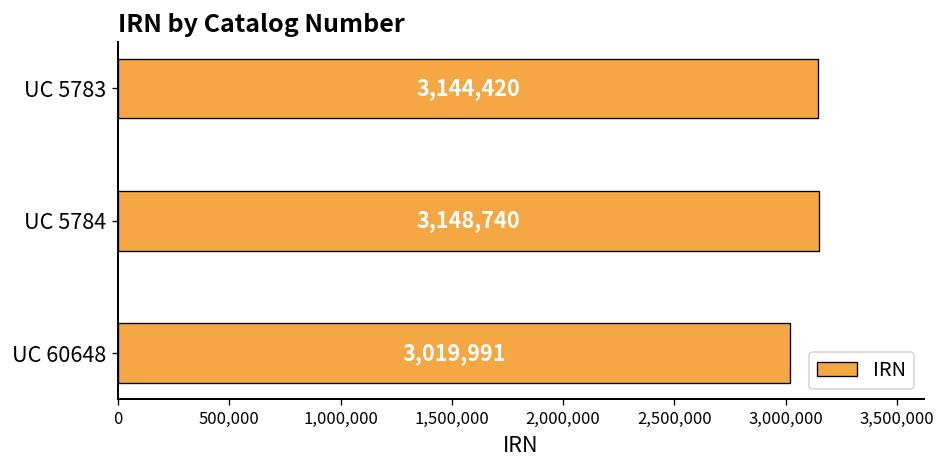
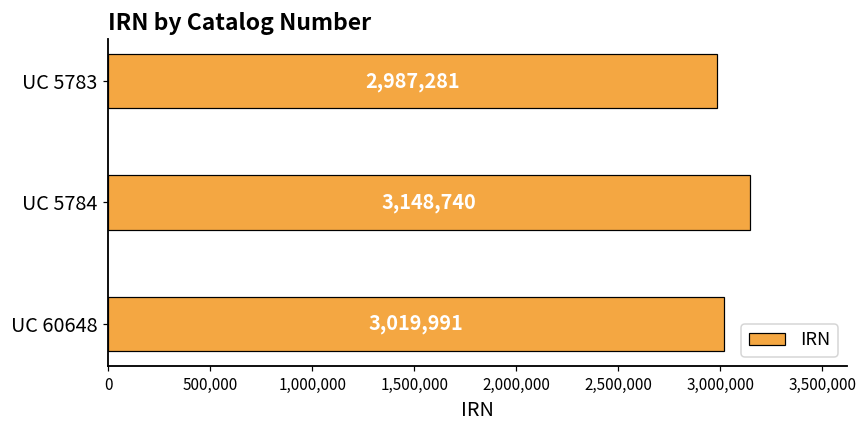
  {
-   "UC 5783": "3,144,420",
+   "UC 5783": "2,987,281",
    "UC 5784": "3,148,740",
    "UC 60648": "3,019,991"
  }
